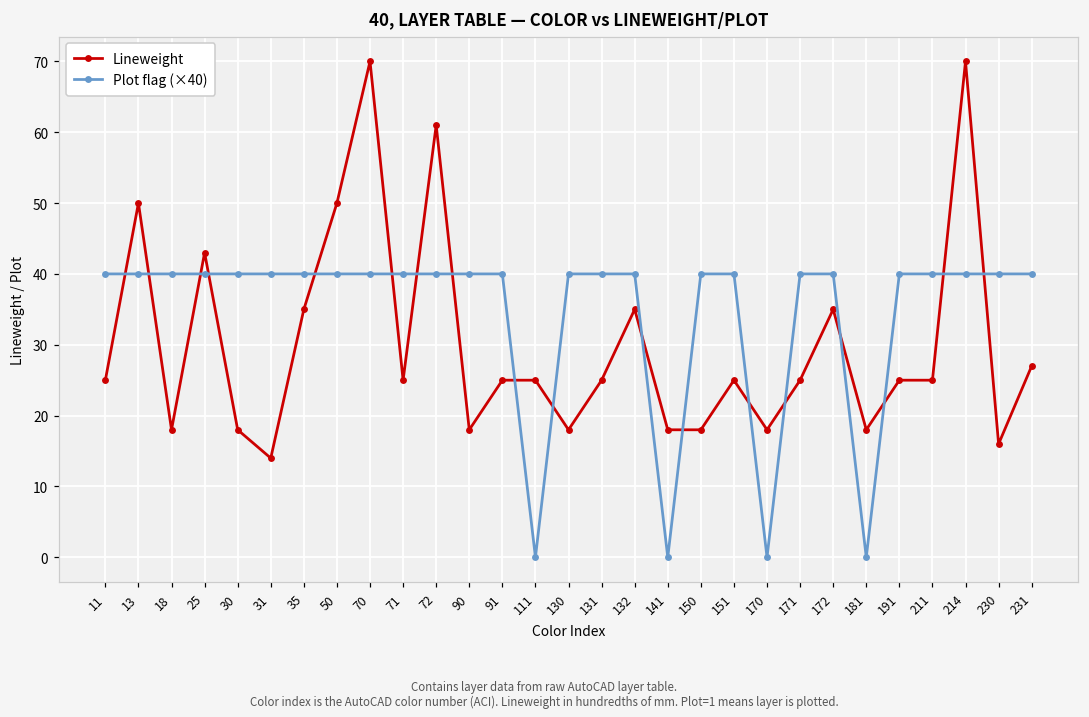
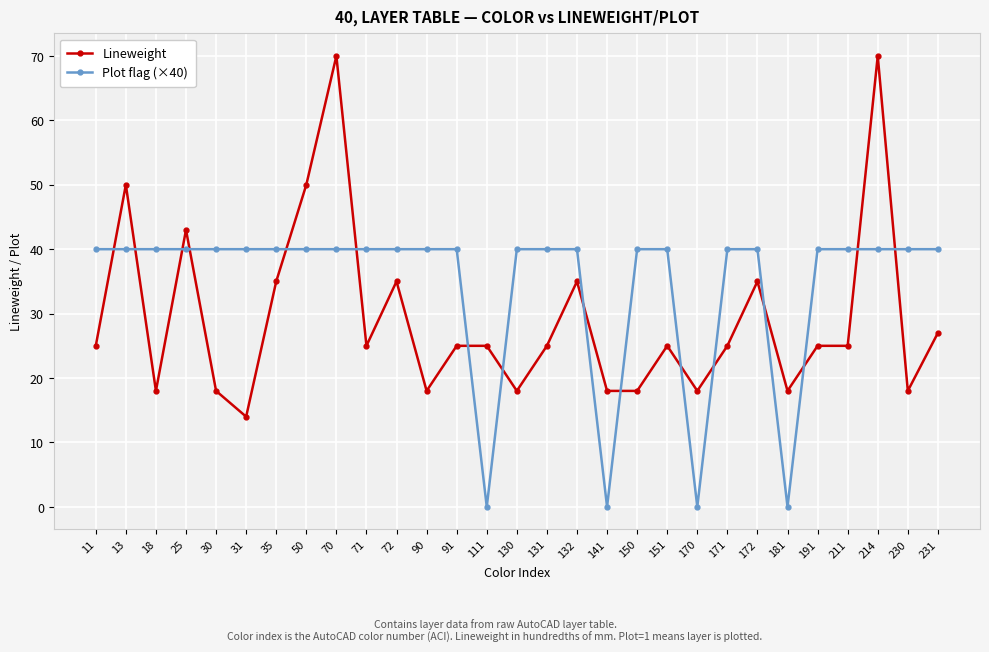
  {
    "Lineweight": {
      "11": 25,
      "13": 50,
      "18": 18,
      "25": 43,
      "30": 18,
      "31": 14,
      "35": 35,
      "50": 50,
      "70": 70,
      "71": 25,
-     "72": 61,
+     "72": 35,
      "90": 18,
      "91": 25,
      "111": 25,
      "130": 18,
      "131": 25,
      "132": 35,
      "141": 18,
      "150": 18,
      "151": 25,
      "170": 18,
      "171": 25,
      "172": 35,
      "181": 18,
      "191": 25,
      "211": 25,
      "214": 70,
-     "230": 16,
+     "230": 18,
      "231": 27
    },
    "Plot flag (×40)": {
      "11": 40,
      "13": 40,
      "18": 40,
      "25": 40,
      "30": 40,
      "31": 40,
      "35": 40,
      "50": 40,
      "70": 40,
      "71": 40,
      "72": 40,
      "90": 40,
      "91": 40,
      "111": 0,
      "130": 40,
      "131": 40,
      "132": 40,
      "141": 0,
      "150": 40,
      "151": 40,
      "170": 0,
      "171": 40,
      "172": 40,
      "181": 0,
      "191": 40,
      "211": 40,
      "214": 40,
      "230": 40,
      "231": 40
    }
  }
